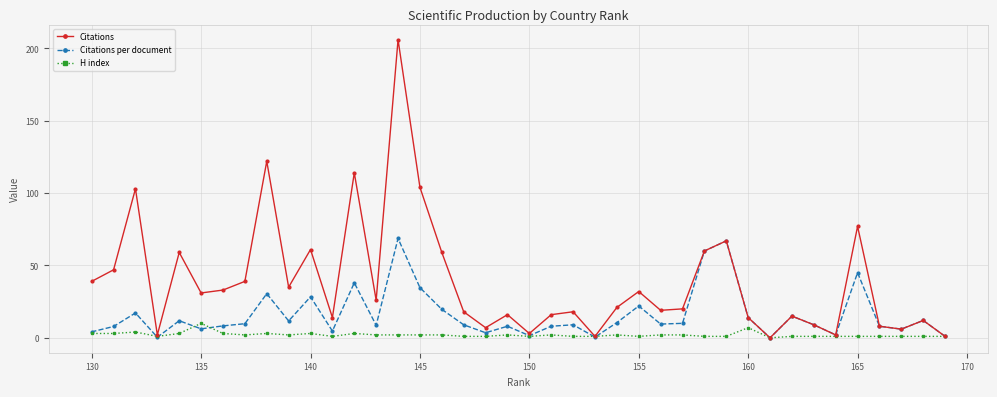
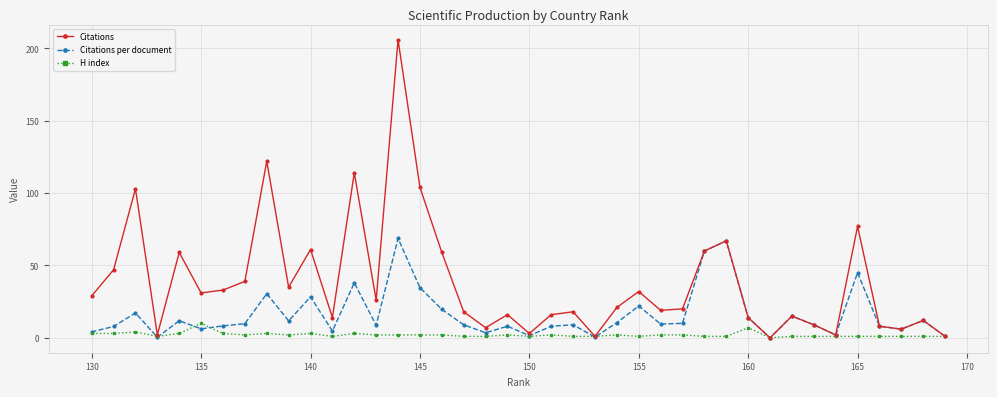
  {
    "Citations": {
-     "130": 39,
+     "130": 29,
      "135": 31,
      "140": 61,
      "145": 104,
      "155": 32,
      "165": 77
    },
    "Citations per document": {
      "135": 6,
      "140": 28,
      "145": 35,
      "155": 22,
      "165": 45
    },
    "H index": {
      "135": 10,
      "140": 3,
      "145": 2,
      "155": 1,
      "160": 7,
      "165": 1
    }
  }
